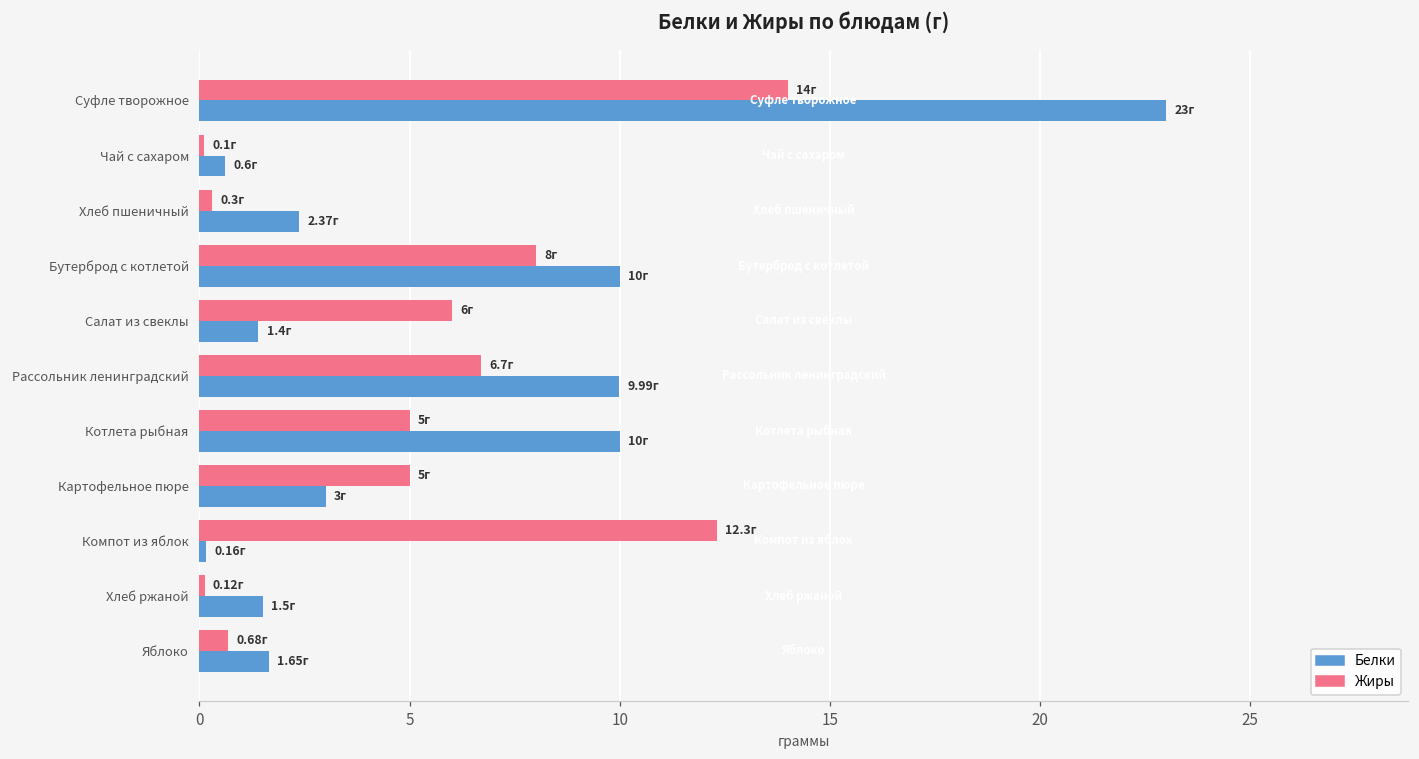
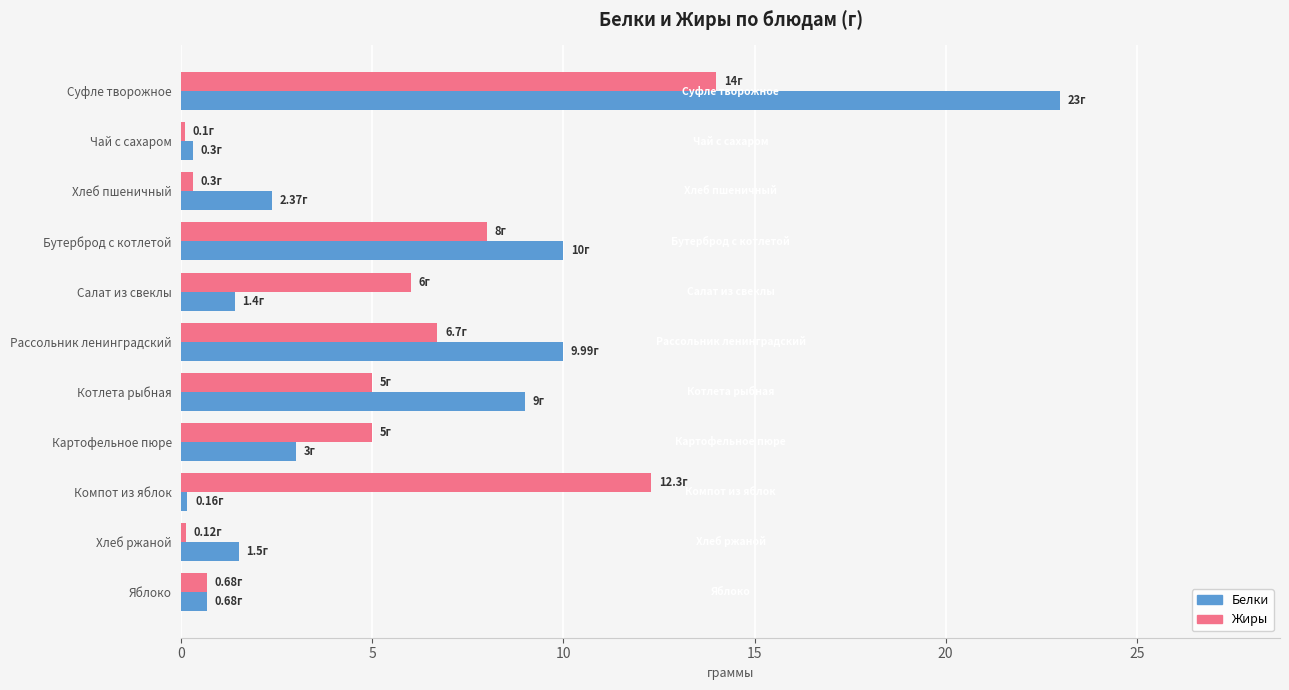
  {
    "Белки": {
      "Суфле творожное": "23г",
-     "Чай с сахаром": "0.6г",
+     "Чай с сахаром": "0.3г",
      "Хлеб пшеничный": "2.37г",
      "Бутерброд с котлетой": "10г",
      "Салат из свеклы": "1.4г",
      "Рассольник ленинградский": "9.99г",
-     "Котлета рыбная": "10г",
+     "Котлета рыбная": "9г",
      "Картофельное пюре": "3г",
      "Компот из яблок": "0.16г",
      "Хлеб ржаной": "1.5г",
-     "Яблоко": "1.65г"
+     "Яблоко": "0.68г"
    },
    "Жиры": {
      "Чай с сахаром": "0.1г",
      "Хлеб пшеничный": "0.3г",
      "Бутерброд с котлетой": "8г",
      "Салат из свеклы": "6г",
      "Рассольник ленинградский": "6.7г",
      "Котлета рыбная": "5г",
      "Картофельное пюре": "5г",
      "Хлеб ржаной": "0.12г",
      "Яблоко": "0.68г"
    }
  }
